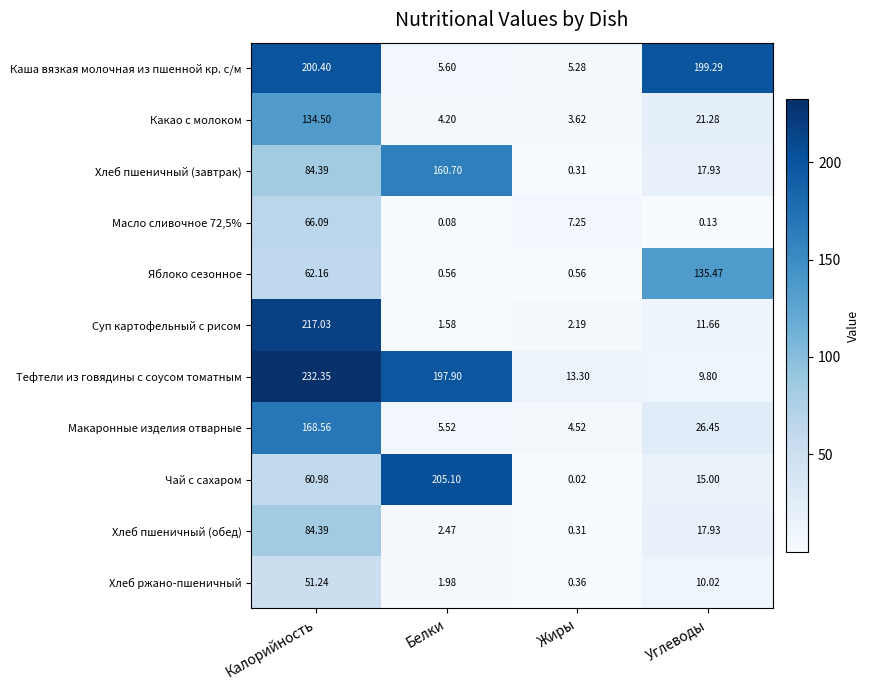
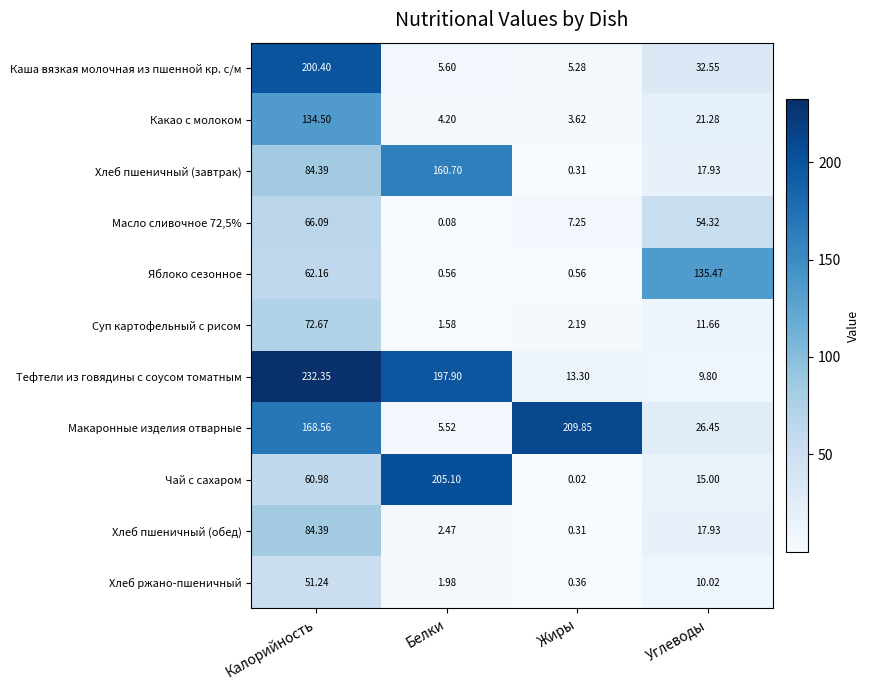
  {
    "Каша вязкая молочная из пшенной кр. с/м": {
      "Калорийность": 200.40,
      "Белки": 5.60,
      "Жиры": 5.28,
-     "Углеводы": 199.29
+     "Углеводы": 32.55
    },
    "Какао с молоком": {
      "Калорийность": 134.50,
      "Белки": 4.20,
      "Жиры": 3.62,
      "Углеводы": 21.28
    },
    "Хлеб пшеничный (завтрак)": {
      "Калорийность": 84.39,
      "Белки": 160.70,
      "Жиры": 0.31,
      "Углеводы": 17.93
    },
    "Масло сливочное 72,5%": {
      "Калорийность": 66.09,
      "Белки": 0.08,
      "Жиры": 7.25,
-     "Углеводы": 0.13
+     "Углеводы": 54.32
    },
    "Яблоко сезонное": {
      "Калорийность": 62.16,
      "Белки": 0.56,
      "Жиры": 0.56,
      "Углеводы": 135.47
    },
    "Суп картофельный с рисом": {
-     "Калорийность": 217.03,
+     "Калорийность": 72.67,
      "Белки": 1.58,
      "Жиры": 2.19,
      "Углеводы": 11.66
    },
    "Тефтели из говядины с соусом томатным": {
      "Калорийность": 232.35,
      "Белки": 197.90,
      "Жиры": 13.30,
      "Углеводы": 9.80
    },
    "Макаронные изделия отварные": {
      "Калорийность": 168.56,
      "Белки": 5.52,
-     "Жиры": 4.52,
+     "Жиры": 209.85,
      "Углеводы": 26.45
    },
    "Чай с сахаром": {
      "Калорийность": 60.98,
      "Белки": 205.10,
      "Жиры": 0.02,
      "Углеводы": 15.00
    },
    "Хлеб пшеничный (обед)": {
      "Калорийность": 84.39,
      "Белки": 2.47,
      "Жиры": 0.31,
      "Углеводы": 17.93
    },
    "Хлеб ржано-пшеничный": {
      "Калорийность": 51.24,
      "Белки": 1.98,
      "Жиры": 0.36,
      "Углеводы": 10.02
    }
  }
